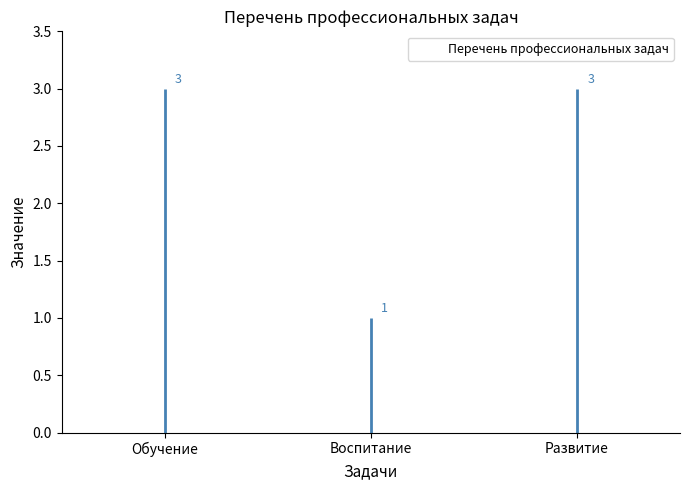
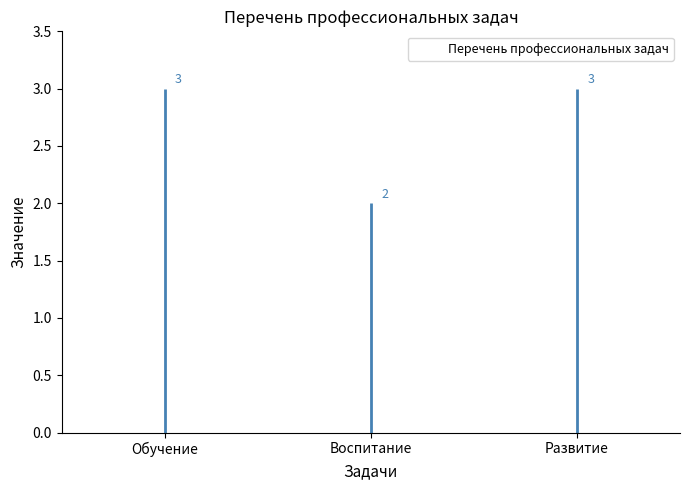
  {
    "Обучение": 3,
-   "Воспитание": 1,
+   "Воспитание": 2,
    "Развитие": 3
  }
